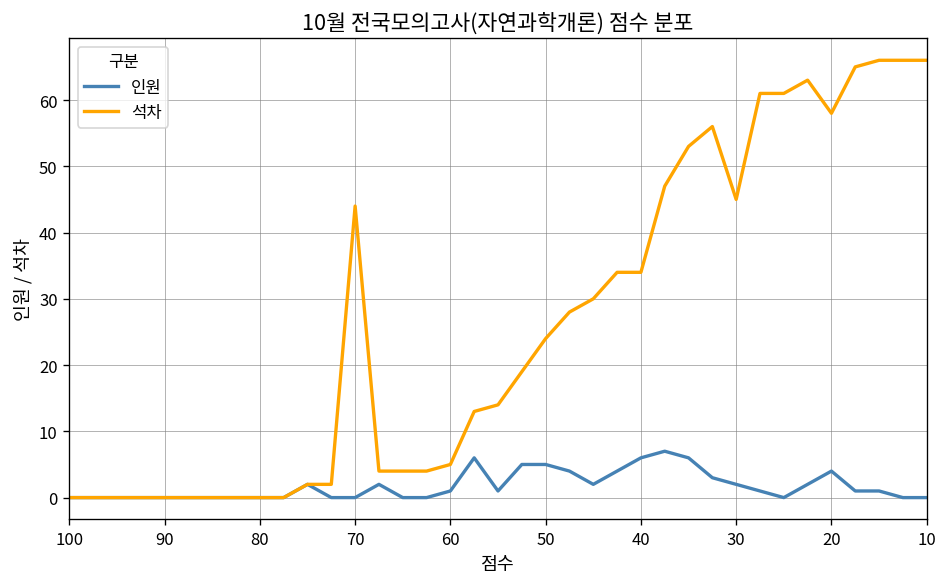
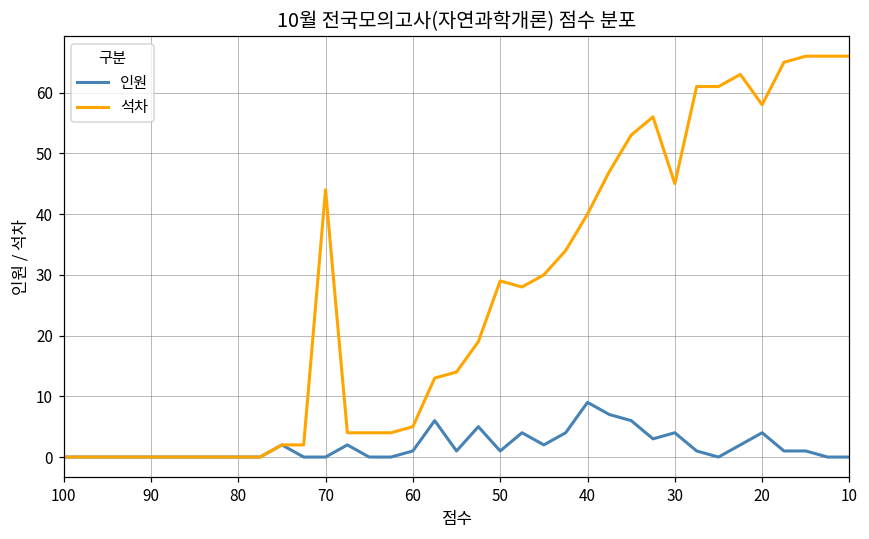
  {
    "인원": {
      "70": 0,
      "60": 1,
-     "50": 5,
-     "40": 6,
-     "30": 2,
+     "50": 1,
+     "40": 9,
+     "30": 4,
      "20": 4,
      "10": 0
    },
    "석차": {
      "70": 44,
      "60": 5,
-     "50": 24,
-     "40": 34,
+     "50": 29,
+     "40": 40,
      "30": 45,
      "20": 58,
      "10": 66
    }
  }
